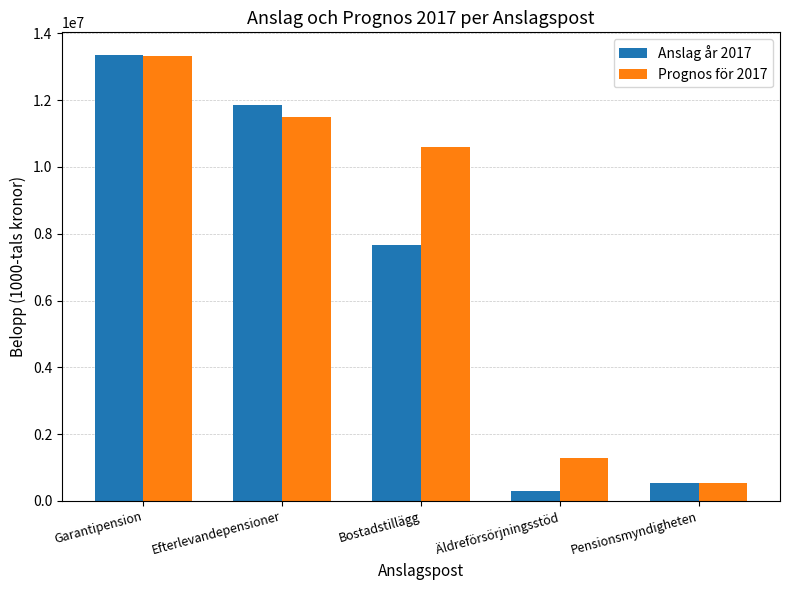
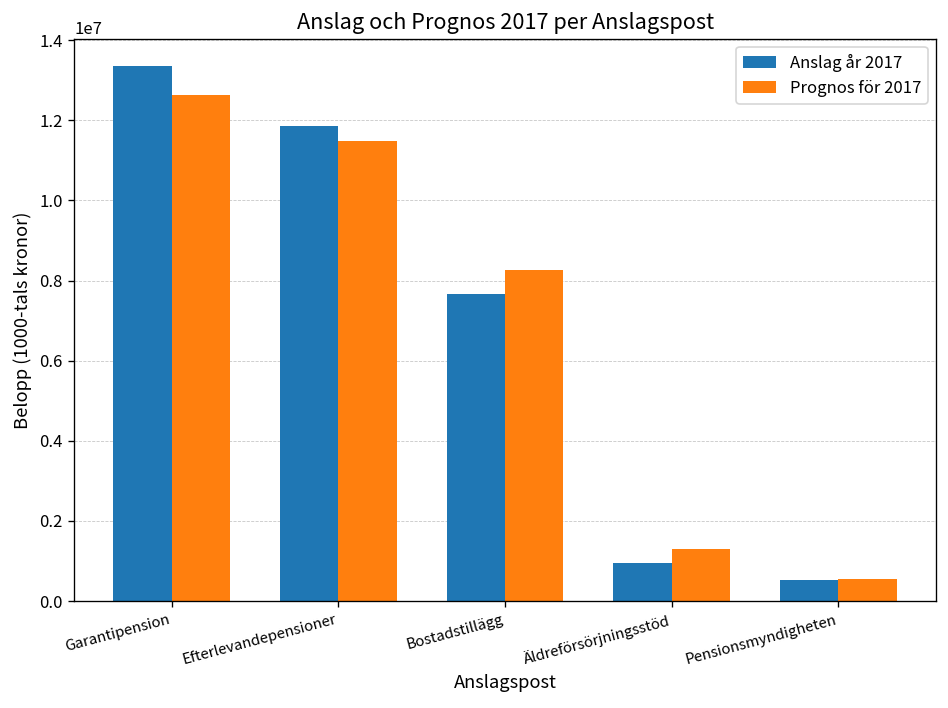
  {
    "Anslag år 2017": {
      "Garantipension": 13400000,
      "Efterlevandepensioner": 11900000,
      "Bostadstillägg": 7700000,
-     "Äldreförsörjningsstöd": 300000,
+     "Äldreförsörjningsstöd": 1000000,
      "Pensionsmyndigheten": 500000
    },
    "Prognos för 2017": {
-     "Garantipension": 13300000,
+     "Garantipension": 12600000,
      "Efterlevandepensioner": 11500000,
-     "Bostadstillägg": 10600000,
+     "Bostadstillägg": 8300000,
      "Äldreförsörjningsstöd": 1300000,
      "Pensionsmyndigheten": 500000
    }
  }
